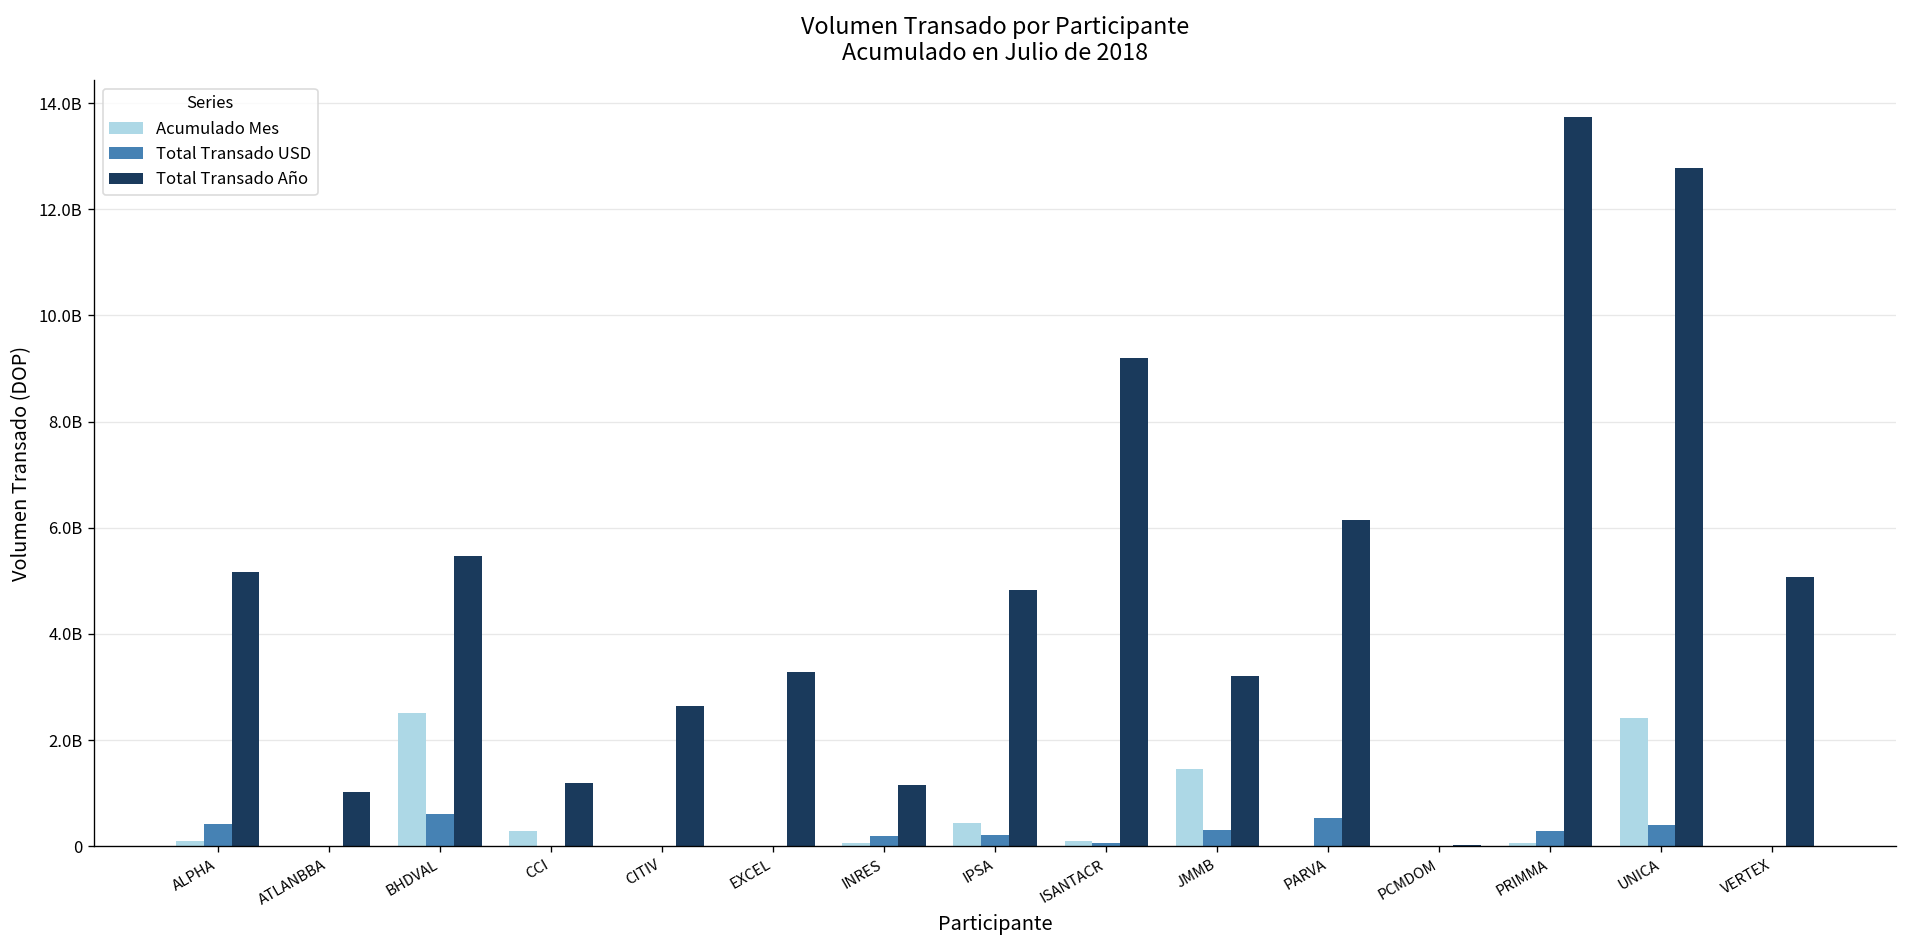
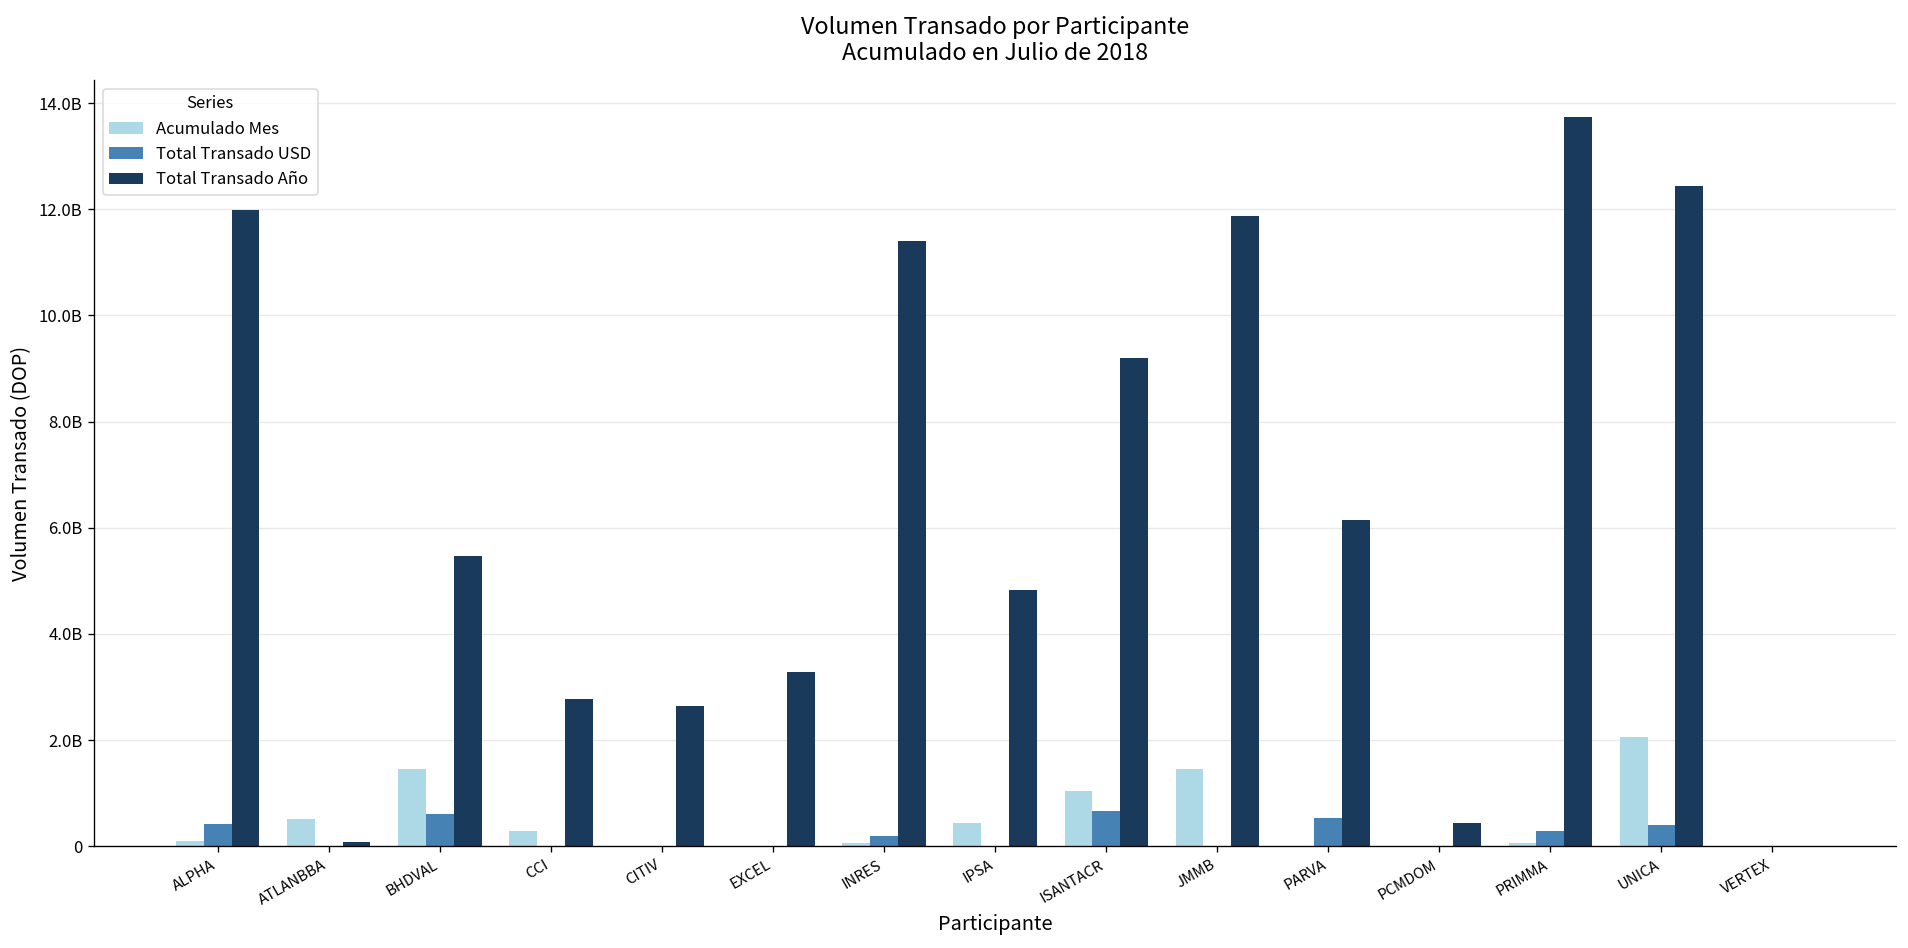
  {
    "Acumulado Mes": {
      "ALPHA": 100000000,
-     "ATLANBBA": 0,
-     "BHDVAL": 2500000000,
+     "ATLANBBA": 500000000,
+     "BHDVAL": 1400000000,
      "CCI": 300000000,
      "CITIV": 0,
      "EXCEL": 0,
      "INRES": 100000000,
      "IPSA": 400000000,
-     "ISANTACR": 100000000,
+     "ISANTACR": 1000000000,
      "JMMB": 1500000000,
      "PARVA": 0,
      "PCMDOM": 0,
      "PRIMMA": 100000000,
-     "UNICA": 2400000000,
+     "UNICA": 2100000000,
      "VERTEX": 0
    },
    "Total Transado USD": {
      "ALPHA": 400000000,
      "ATLANBBA": 0,
      "BHDVAL": 600000000,
      "CITIV": 0,
      "INRES": 200000000,
-     "IPSA": 200000000,
-     "ISANTACR": 100000000,
-     "JMMB": 300000000,
+     "IPSA": 0,
+     "ISANTACR": 700000000,
+     "JMMB": 0,
      "PARVA": 500000000,
      "PCMDOM": 0,
      "PRIMMA": 300000000,
      "UNICA": 400000000
    },
    "Total Transado Año": {
-     "ALPHA": 5200000000,
-     "ATLANBBA": 1000000000,
+     "ALPHA": 12000000000,
+     "ATLANBBA": 100000000,
      "BHDVAL": 5500000000,
-     "CCI": 1200000000,
+     "CCI": 2800000000,
      "CITIV": 2600000000,
      "EXCEL": 3300000000,
-     "INRES": 1100000000,
+     "INRES": 11400000000,
      "IPSA": 4800000000,
      "ISANTACR": 9200000000,
-     "JMMB": 3200000000,
+     "JMMB": 11900000000,
      "PARVA": 6100000000,
-     "PCMDOM": 0,
+     "PCMDOM": 400000000,
      "PRIMMA": 13700000000,
-     "UNICA": 12800000000,
-     "VERTEX": 5100000000
+     "UNICA": 12400000000,
+     "VERTEX": 0
    }
  }
